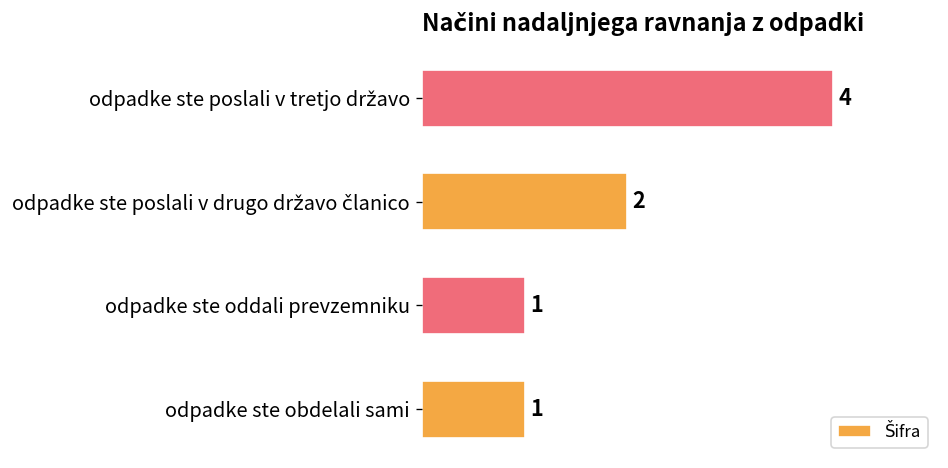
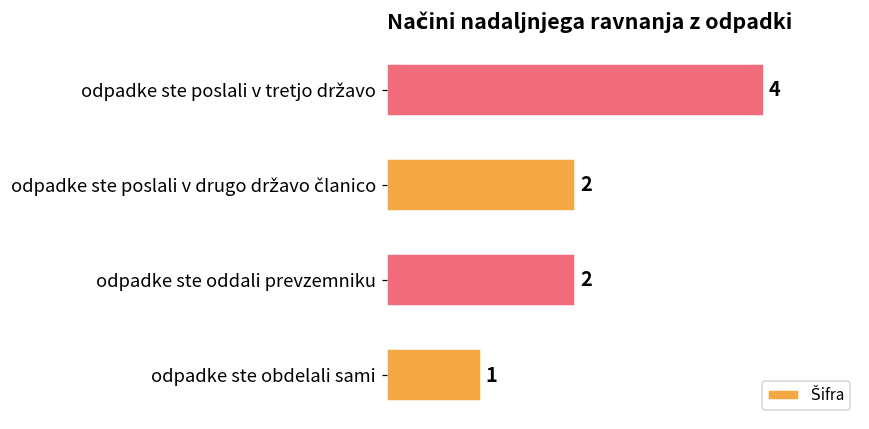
  {
    "odpadke ste poslali v tretjo državo": 4,
    "odpadke ste poslali v drugo državo članico": 2,
-   "odpadke ste oddali prevzemniku": 1,
+   "odpadke ste oddali prevzemniku": 2,
    "odpadke ste obdelali sami": 1
  }
